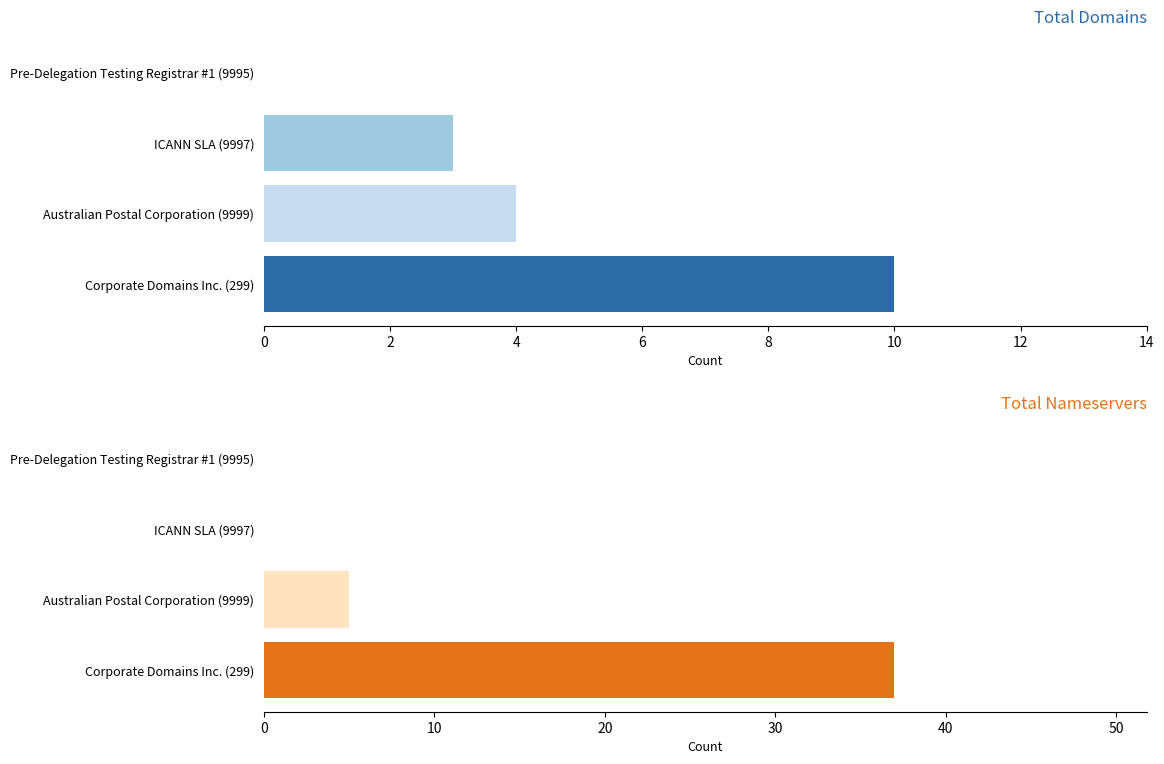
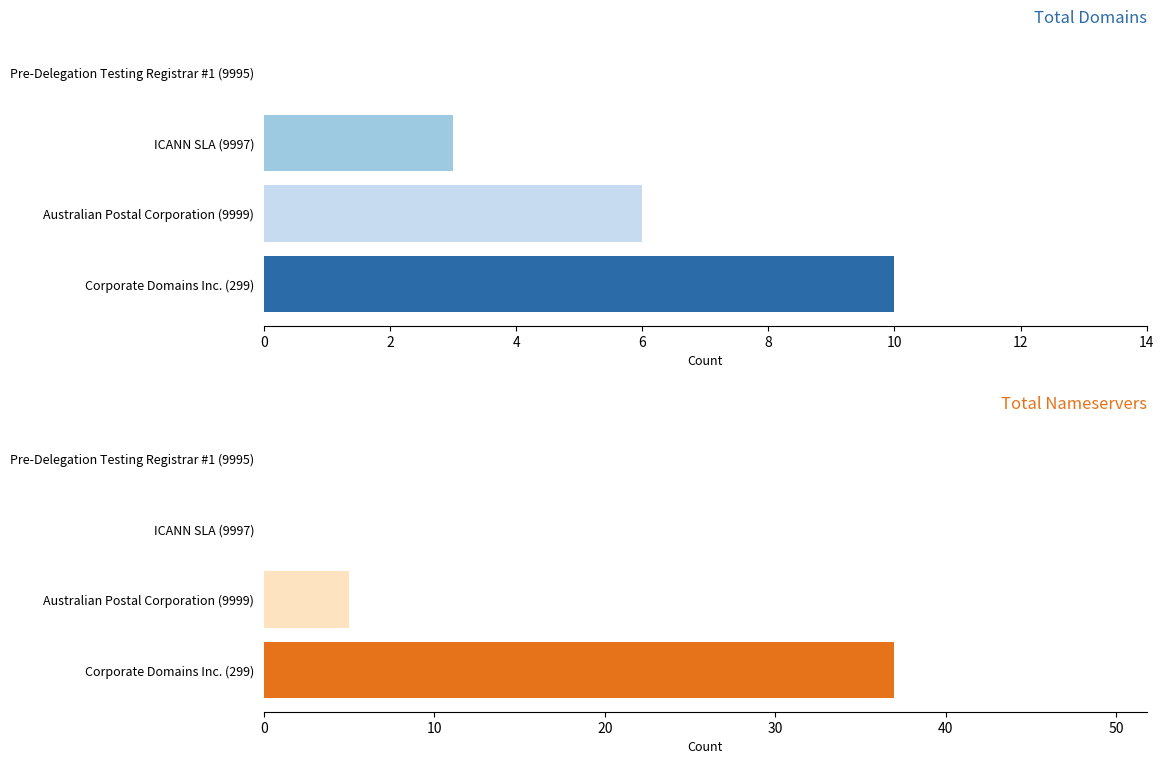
  {
    "Total Domains": {
      "Pre-Delegation Testing Registrar #1 (9995)": 0,
      "ICANN SLA (9997)": 3,
-     "Australian Postal Corporation (9999)": 4,
+     "Australian Postal Corporation (9999)": 6,
      "Corporate Domains Inc. (299)": 10
    },
    "Total Nameservers": {
      "Pre-Delegation Testing Registrar #1 (9995)": 0.0,
      "ICANN SLA (9997)": 0.0,
      "Australian Postal Corporation (9999)": 5.0,
      "Corporate Domains Inc. (299)": 37.0
    }
  }
